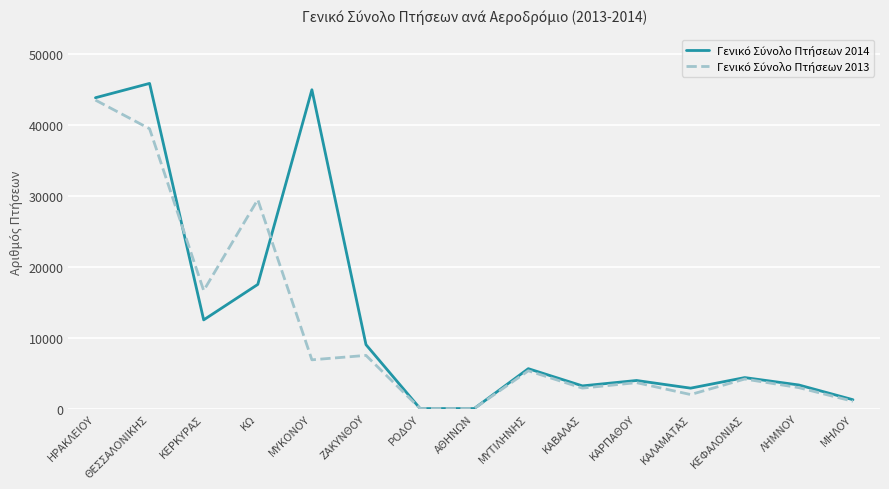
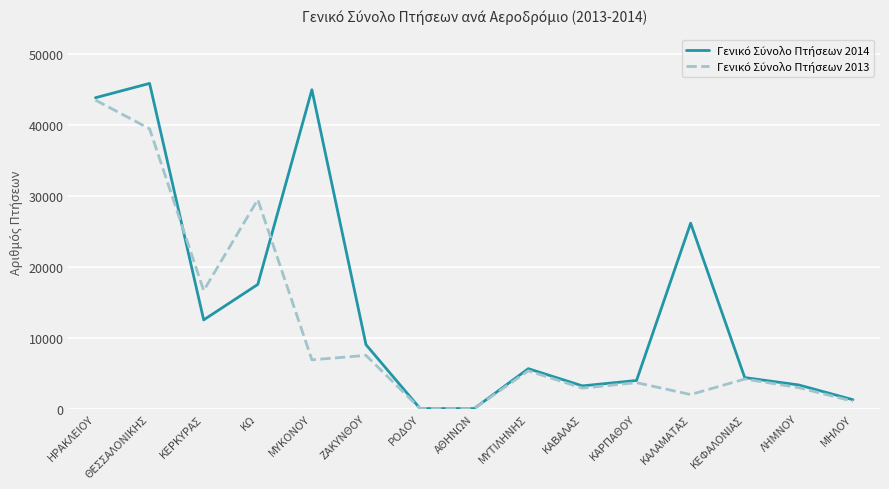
  {
    "Γενικό Σύνολο Πτήσεων 2014": {
      "ΘΕΣΣΑΛΟΝΙΚΗΣ": 46000,
      "ΚΕΡΚΥΡΑΣ": 13000,
      "ΚΩ": 18000,
      "ΜΥΚΟΝΟΥ": 45000,
      "ΖΑΚΥΝΘΟΥ": 9000,
-     "ΚΑΛΑΜΑΤΑΣ": 3000,
+     "ΚΑΛΑΜΑΤΑΣ": 26000,
      "ΛΗΜΝΟΥ": 3000
    },
    "Γενικό Σύνολο Πτήσεων 2013": {
      "ΘΕΣΣΑΛΟΝΙΚΗΣ": 40000,
      "ΚΕΡΚΥΡΑΣ": 17000,
      "ΚΩ": 29000,
      "ΜΥΚΟΝΟΥ": 7000,
      "ΖΑΚΥΝΘΟΥ": 8000,
      "ΚΑΛΑΜΑΤΑΣ": 2000,
      "ΛΗΜΝΟΥ": 3000
    }
  }
